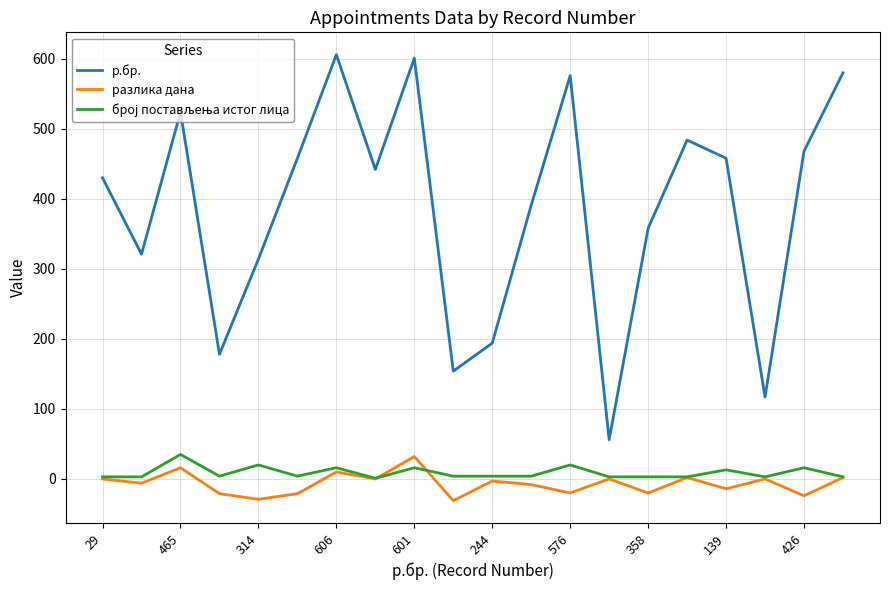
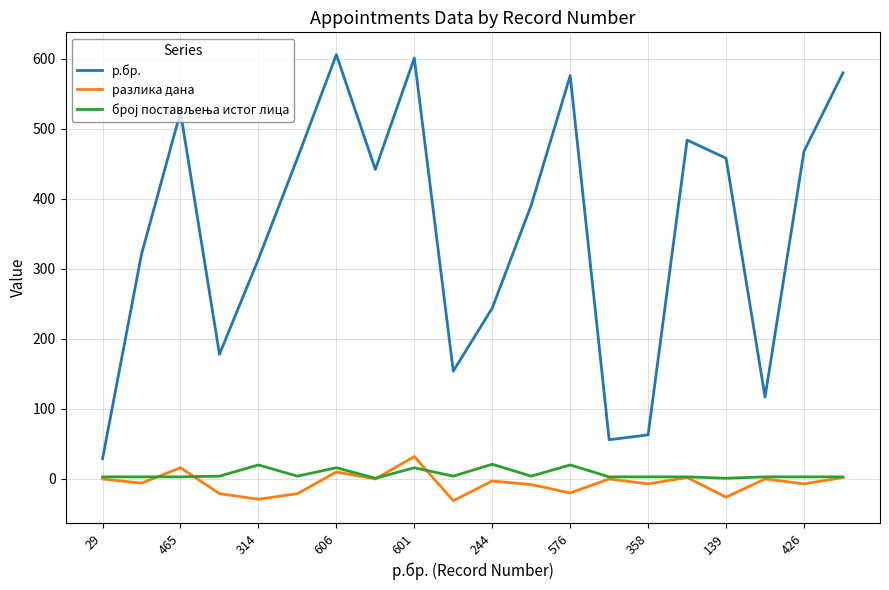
  {
    "р.бр.": {
-     "29": 430,
+     "29": 30,
      "314": 310,
      "606": 610,
      "601": 600,
-     "244": 190,
+     "244": 240,
      "576": 580,
-     "358": 360,
+     "358": 60,
      "139": 460,
      "426": 470
    },
    "разлика дана": {
      "465": 20,
      "314": -30,
      "606": 10,
      "601": 30,
      "244": 0,
      "576": -20,
-     "358": -20,
-     "139": -10,
-     "426": -20
+     "358": -10,
+     "139": -30,
+     "426": -10
    },
    "број постављења истог лица": {
-     "465": 40,
+     "465": 0,
      "314": 20,
      "606": 20,
      "601": 20,
-     "244": 0,
+     "244": 20,
      "576": 20,
      "358": 0,
-     "139": 10,
-     "426": 20
+     "139": 0,
+     "426": 0
    }
  }
